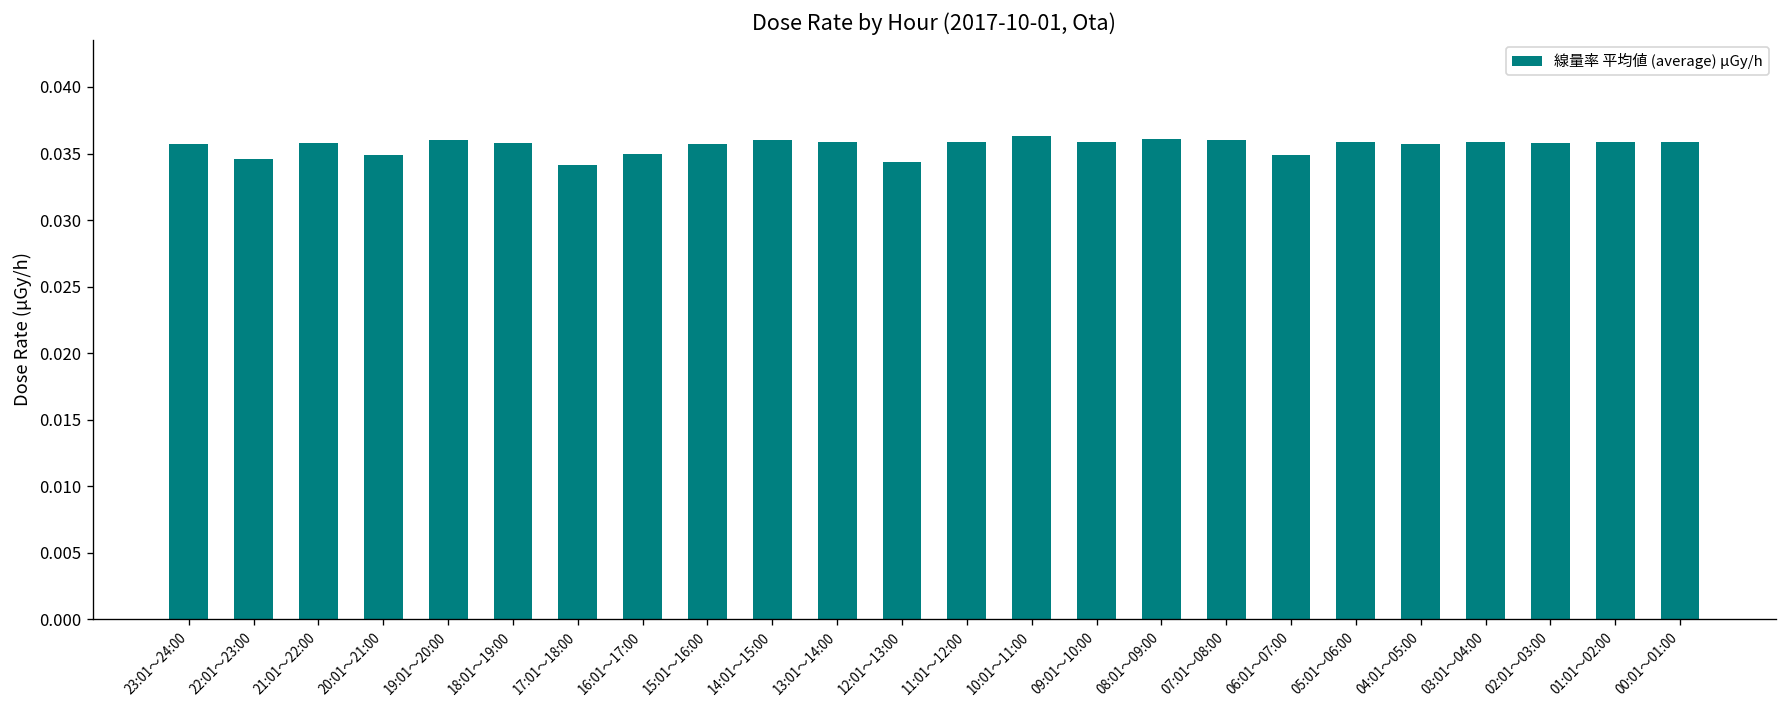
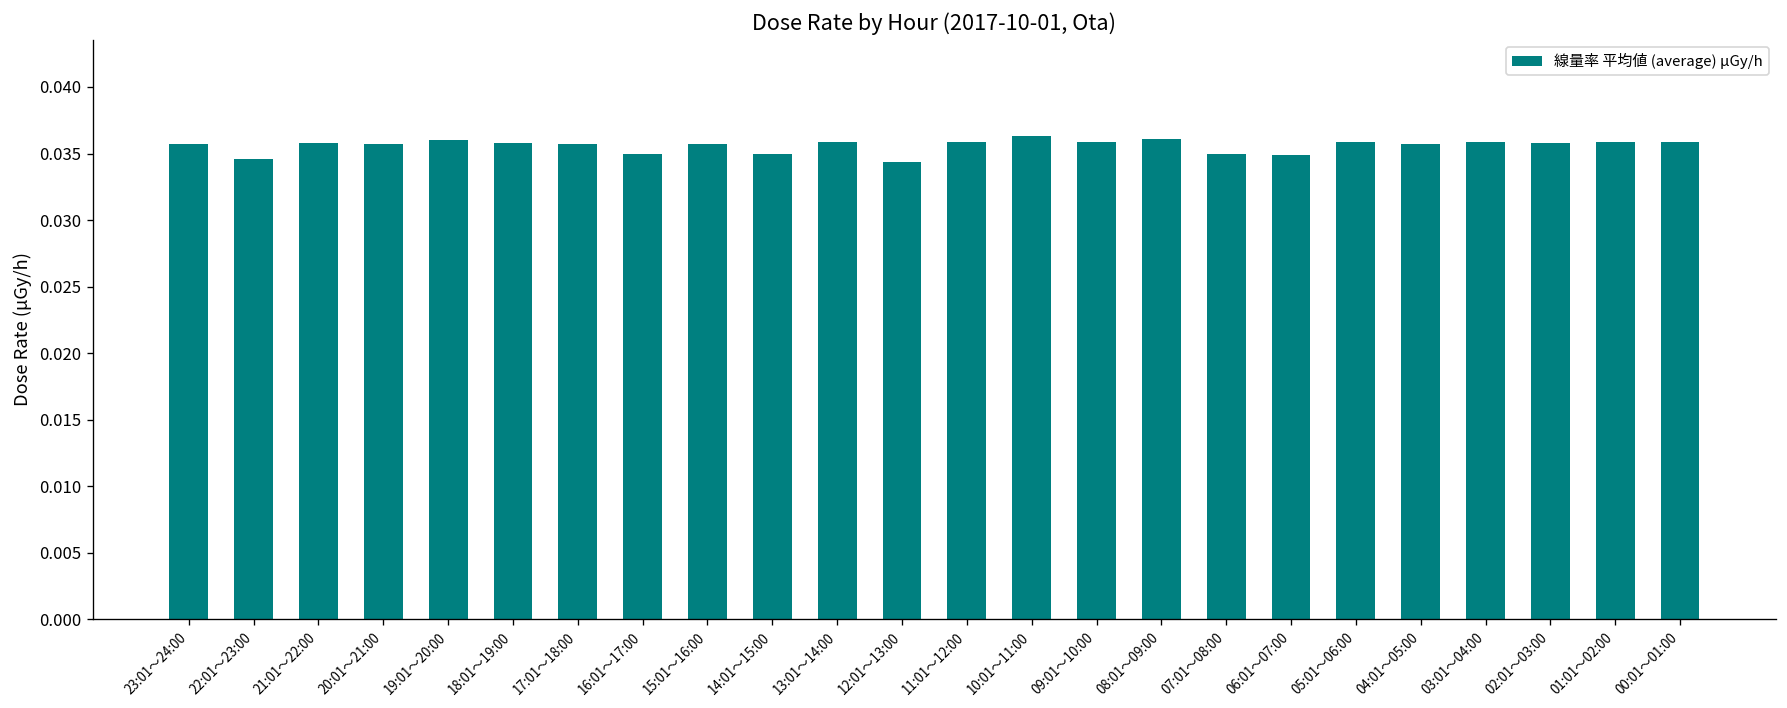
  {
    "23:01～24:00": 0.0357,
    "22:01～23:00": 0.0346,
    "21:01～22:00": 0.0358,
-   "20:01～21:00": 0.0349,
+   "20:01～21:00": 0.0357,
    "19:01～20:00": 0.0360,
    "18:01～19:00": 0.0358,
-   "17:01～18:00": 0.0341,
+   "17:01～18:00": 0.0357,
    "16:01～17:00": 0.0350,
    "15:01～16:00": 0.0357,
-   "14:01～15:00": 0.036,
+   "14:01～15:00": 0.035,
    "13:01～14:00": 0.0359,
    "12:01～13:00": 0.0344,
    "11:01～12:00": 0.0359,
    "10:01～11:00": 0.0363,
    "09:01～10:00": 0.0359,
    "08:01～09:00": 0.0361,
-   "07:01～08:00": 0.036,
+   "07:01～08:00": 0.035,
    "06:01～07:00": 0.0349,
    "05:01～06:00": 0.0359,
    "04:01～05:00": 0.0357,
    "03:01～04:00": 0.0359,
    "02:01～03:00": 0.0358,
    "01:01～02:00": 0.0359,
    "00:01～01:00": 0.0359
  }
